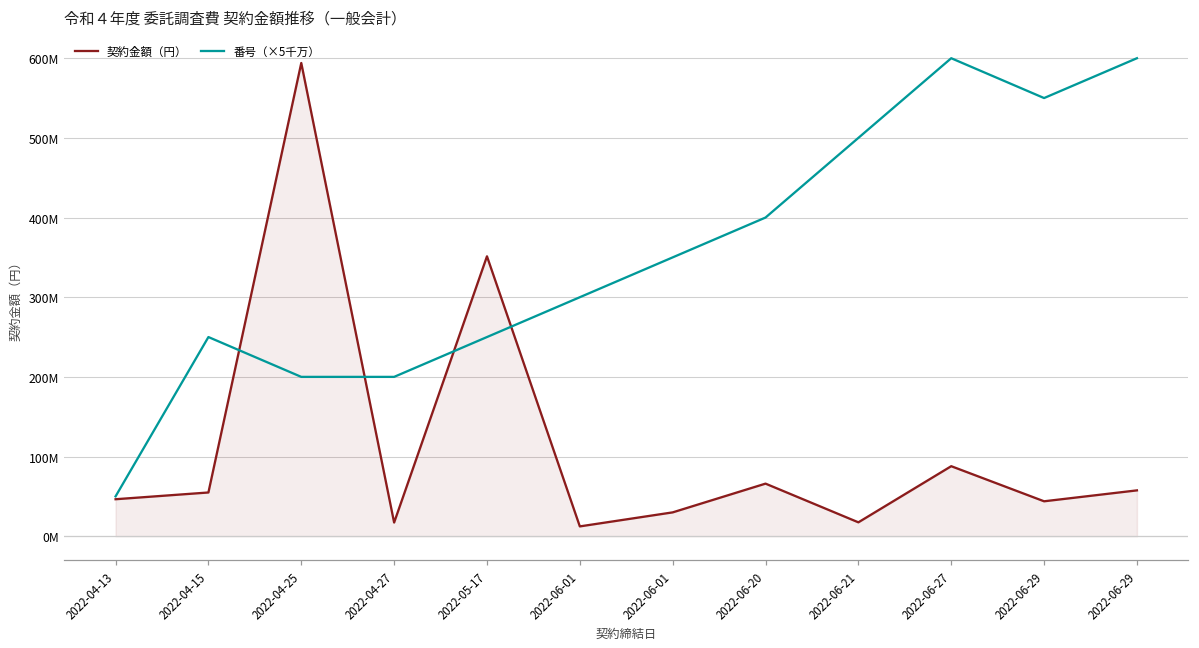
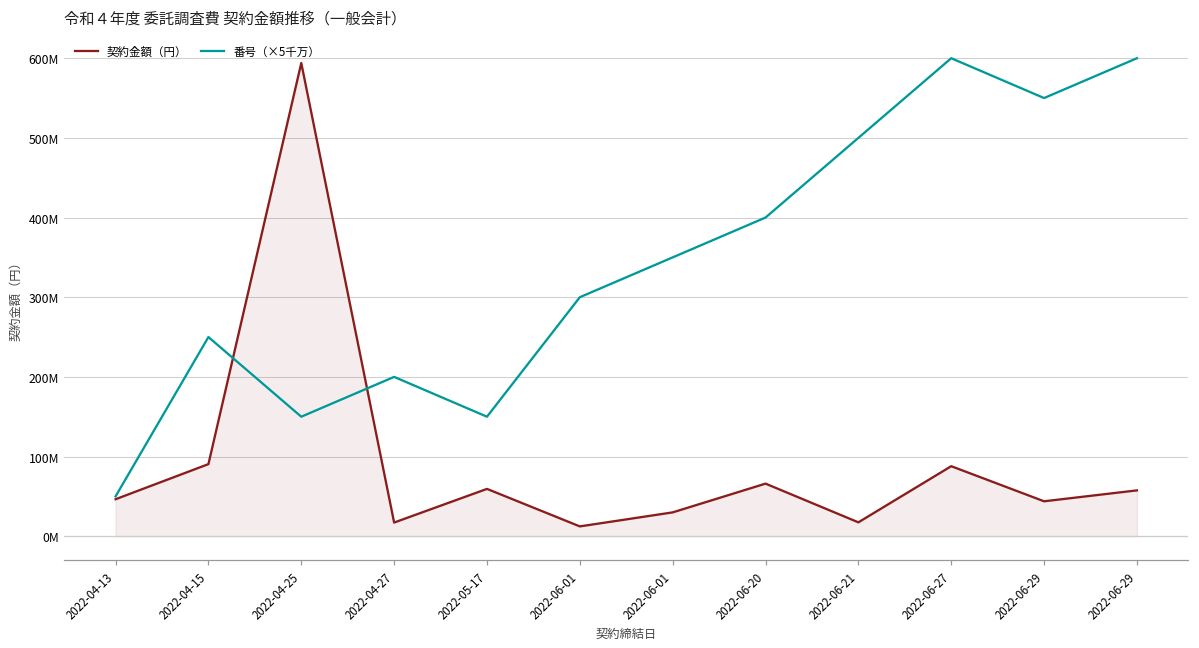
  {
    "契約金額（円）": {
      "2022-04-13": 50000000,
-     "2022-04-15": 50000000,
+     "2022-04-15": 90000000,
      "2022-04-25": 590000000,
      "2022-04-27": 20000000,
-     "2022-05-17": 350000000,
+     "2022-05-17": 60000000,
      "2022-06-20": 70000000,
      "2022-06-21": 20000000,
      "2022-06-27": 90000000
    },
    "番号（×5千万）": {
      "2022-04-13": 50000000,
      "2022-04-15": 250000000,
-     "2022-04-25": 200000000,
+     "2022-04-25": 150000000,
      "2022-04-27": 200000000,
-     "2022-05-17": 250000000,
+     "2022-05-17": 150000000,
      "2022-06-20": 400000000,
      "2022-06-21": 500000000,
      "2022-06-27": 600000000
    }
  }
